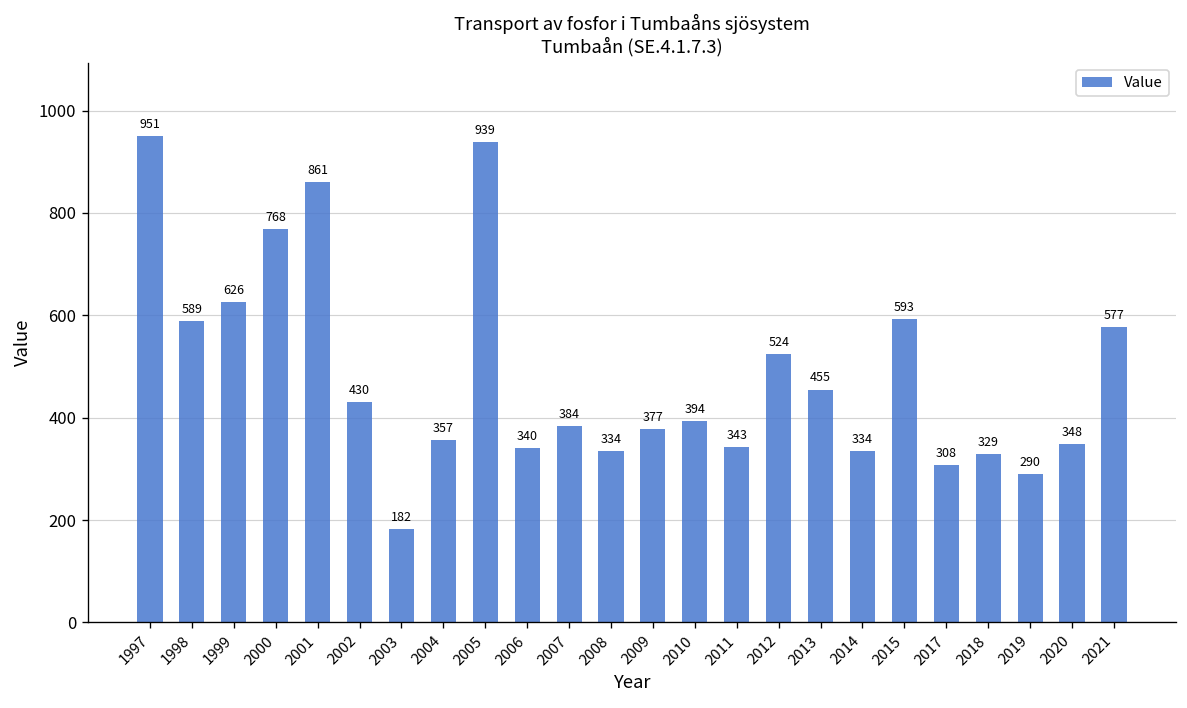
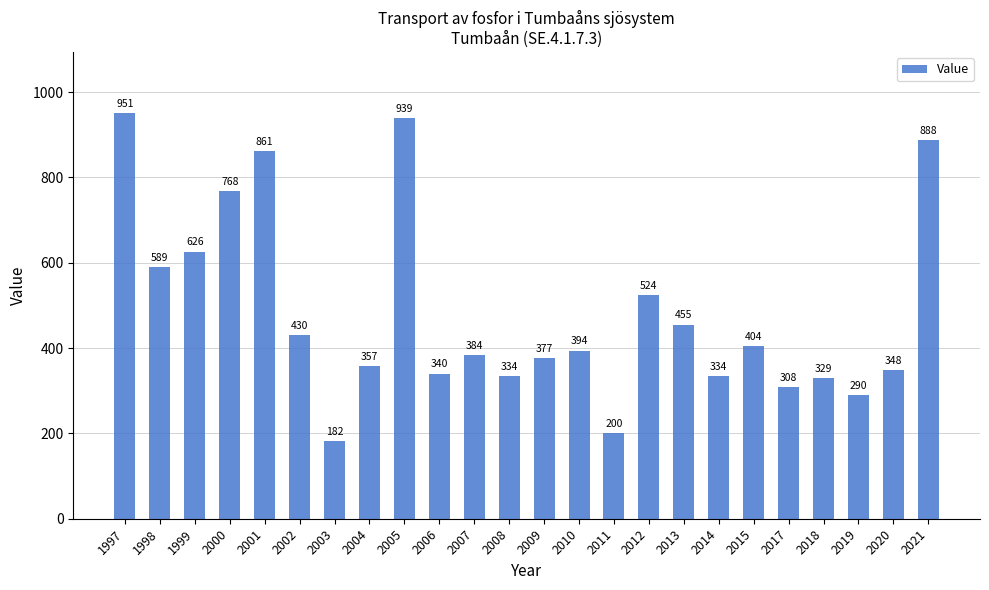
  {
    "1997": 951,
    "1998": 589,
    "1999": 626,
    "2000": 768,
    "2001": 861,
    "2002": 430,
    "2003": 182,
    "2004": 357,
    "2005": 939,
    "2006": 340,
    "2007": 384,
    "2008": 334,
    "2009": 377,
    "2010": 394,
-   "2011": 343,
+   "2011": 200,
    "2012": 524,
    "2013": 455,
    "2014": 334,
-   "2015": 593,
+   "2015": 404,
    "2017": 308,
    "2018": 329,
    "2019": 290,
    "2020": 348,
-   "2021": 577
+   "2021": 888
  }
